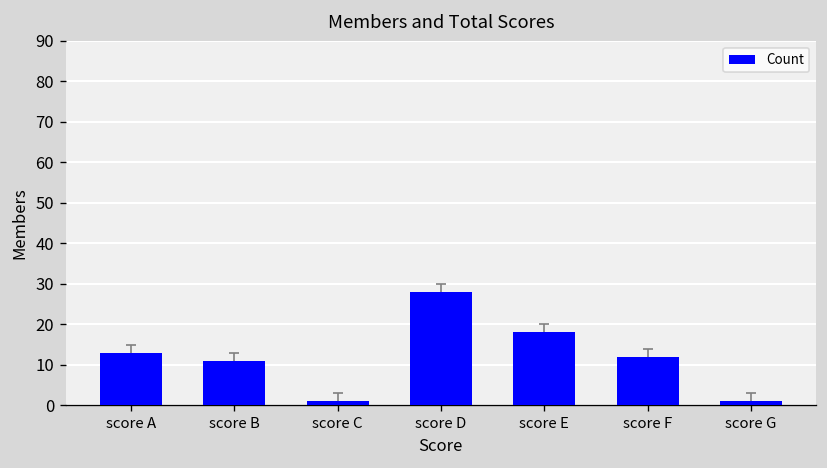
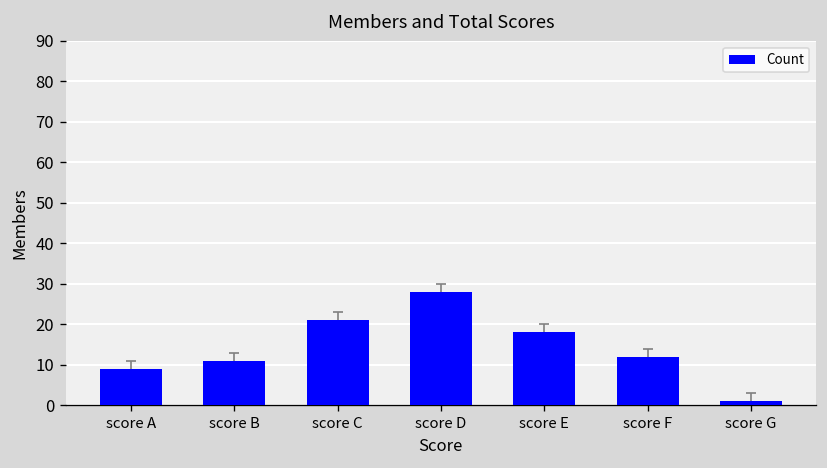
  {
    "Count": {
-     "score A": 13,
+     "score A": 9,
      "score B": 11,
-     "score C": 1,
+     "score C": 21,
      "score D": 28,
      "score E": 18,
      "score F": 12,
      "score G": 1
    }
  }
